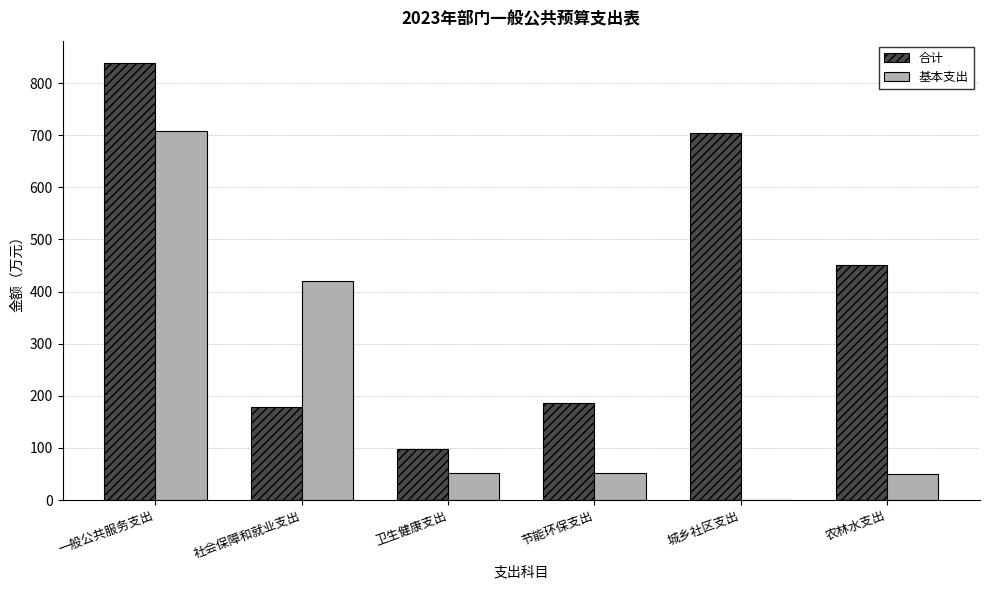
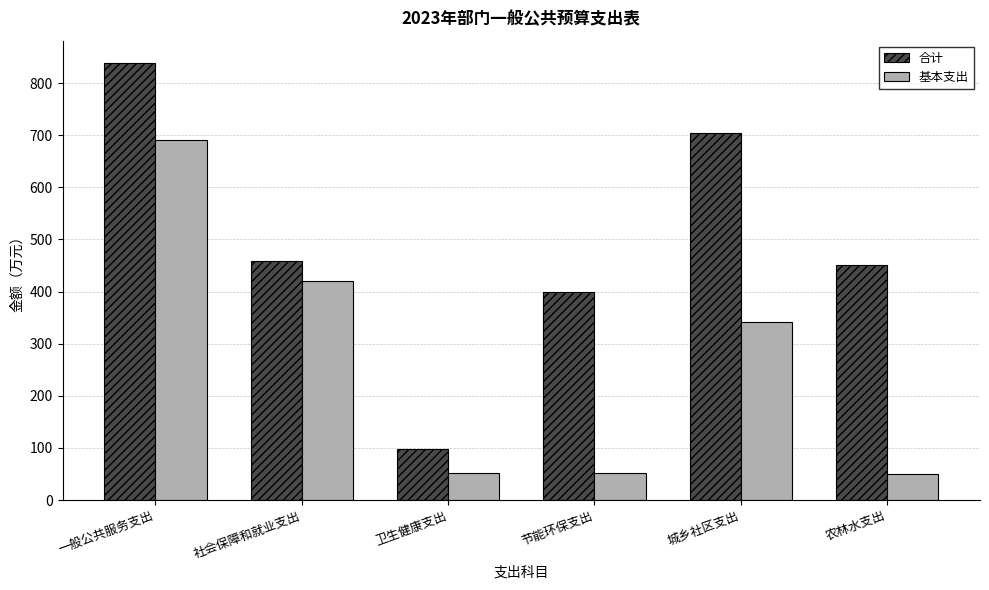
  {
    "合计": {
      "一般公共服务支出": 840,
-     "社会保障和就业支出": 180,
+     "社会保障和就业支出": 460,
      "卫生健康支出": 100,
-     "节能环保支出": 190,
+     "节能环保支出": 400,
      "城乡社区支出": 700,
      "农林水支出": 450
    },
    "基本支出": {
-     "一般公共服务支出": 710,
+     "一般公共服务支出": 690,
      "社会保障和就业支出": 420,
      "卫生健康支出": 50,
      "节能环保支出": 50,
-     "城乡社区支出": 0,
+     "城乡社区支出": 340,
      "农林水支出": 50
    }
  }
